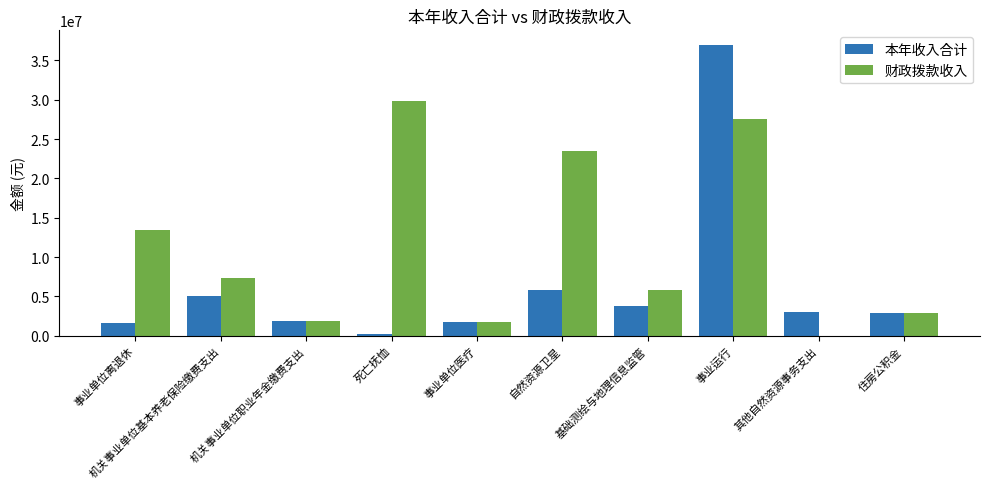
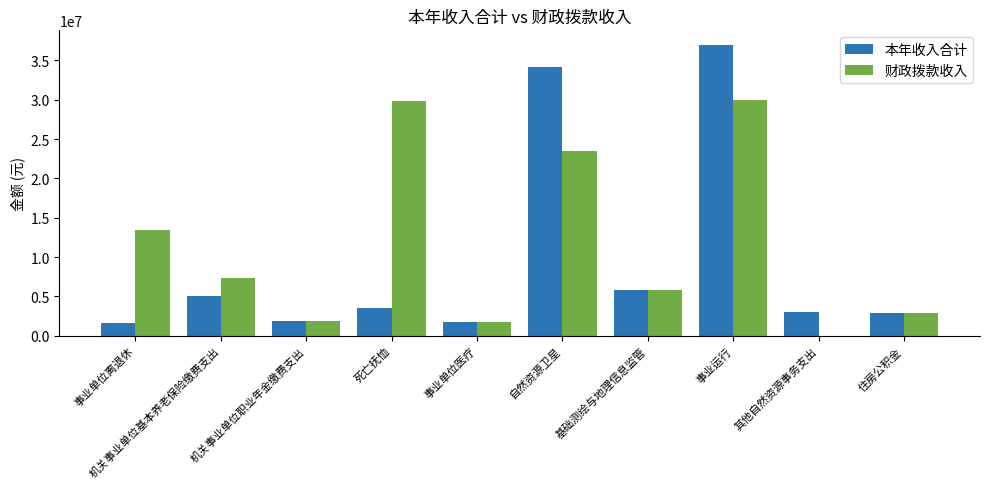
  {
    "本年收入合计": {
      "事业单位离退休": 2000000,
      "机关事业单位基本养老保险缴费支出": 5000000,
      "机关事业单位职业年金缴费支出": 2000000,
-     "死亡抚恤": 0,
+     "死亡抚恤": 4000000,
      "事业单位医疗": 2000000,
-     "自然资源卫星": 6000000,
-     "基础测绘与地理信息监管": 4000000,
+     "自然资源卫星": 34000000,
+     "基础测绘与地理信息监管": 6000000,
      "事业运行": 37000000,
      "其他自然资源事务支出": 3000000,
      "住房公积金": 3000000
    },
    "财政拨款收入": {
      "事业单位离退休": 13000000,
      "机关事业单位基本养老保险缴费支出": 7000000,
      "机关事业单位职业年金缴费支出": 2000000,
      "死亡抚恤": 30000000,
      "事业单位医疗": 2000000,
      "自然资源卫星": 24000000,
      "基础测绘与地理信息监管": 6000000,
-     "事业运行": 28000000,
+     "事业运行": 30000000,
      "其他自然资源事务支出": 0,
      "住房公积金": 3000000
    }
  }
